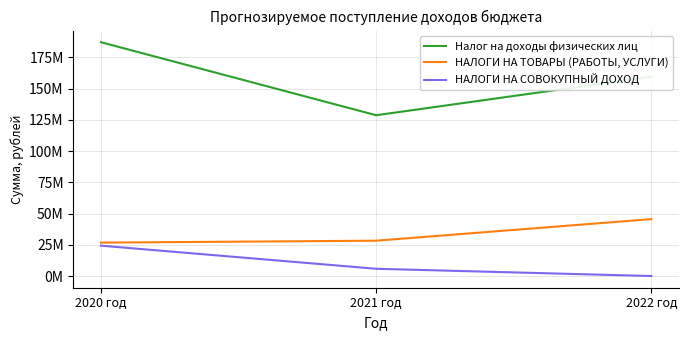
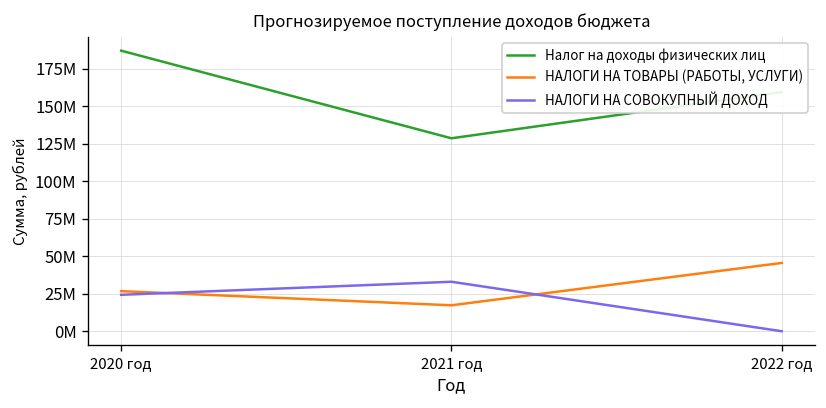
  {
    "Налог на доходы физических лиц": {
      "2020 год": 187000000,
      "2021 год": 129000000
    },
    "НАЛОГИ НА ТОВАРЫ (РАБОТЫ, УСЛУГИ)": {
      "2020 год": 27000000,
-     "2021 год": 28000000,
+     "2021 год": 17000000,
      "2022 год": 46000000
    },
    "НАЛОГИ НА СОВОКУПНЫЙ ДОХОД": {
      "2020 год": 24000000,
-     "2021 год": 6000000,
+     "2021 год": 33000000,
      "2022 год": 0
    }
  }
